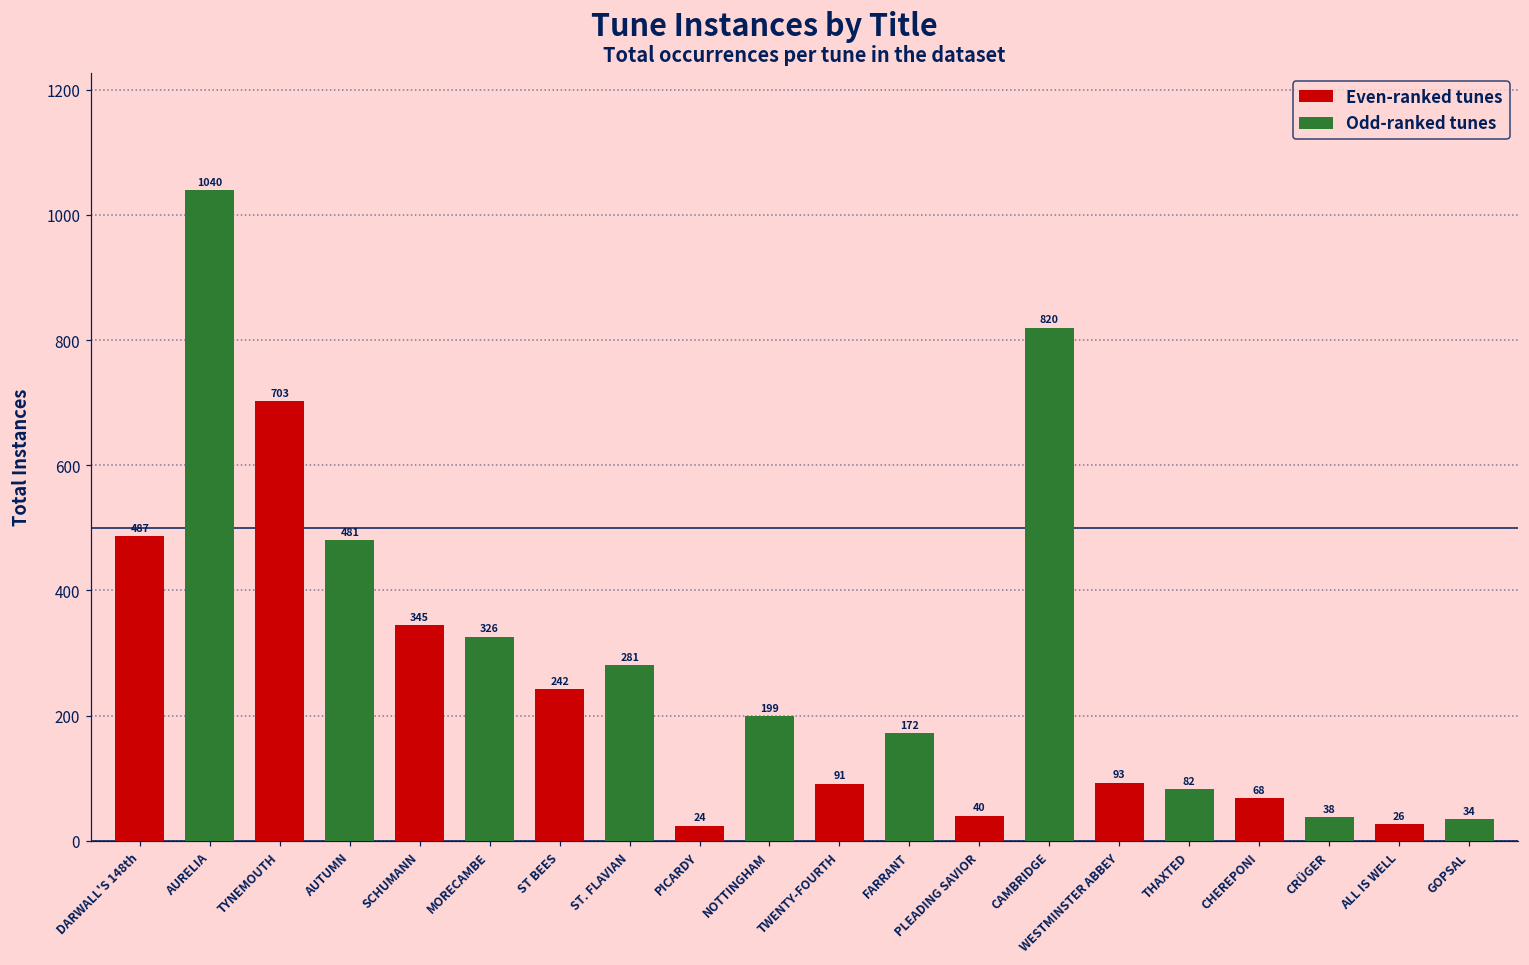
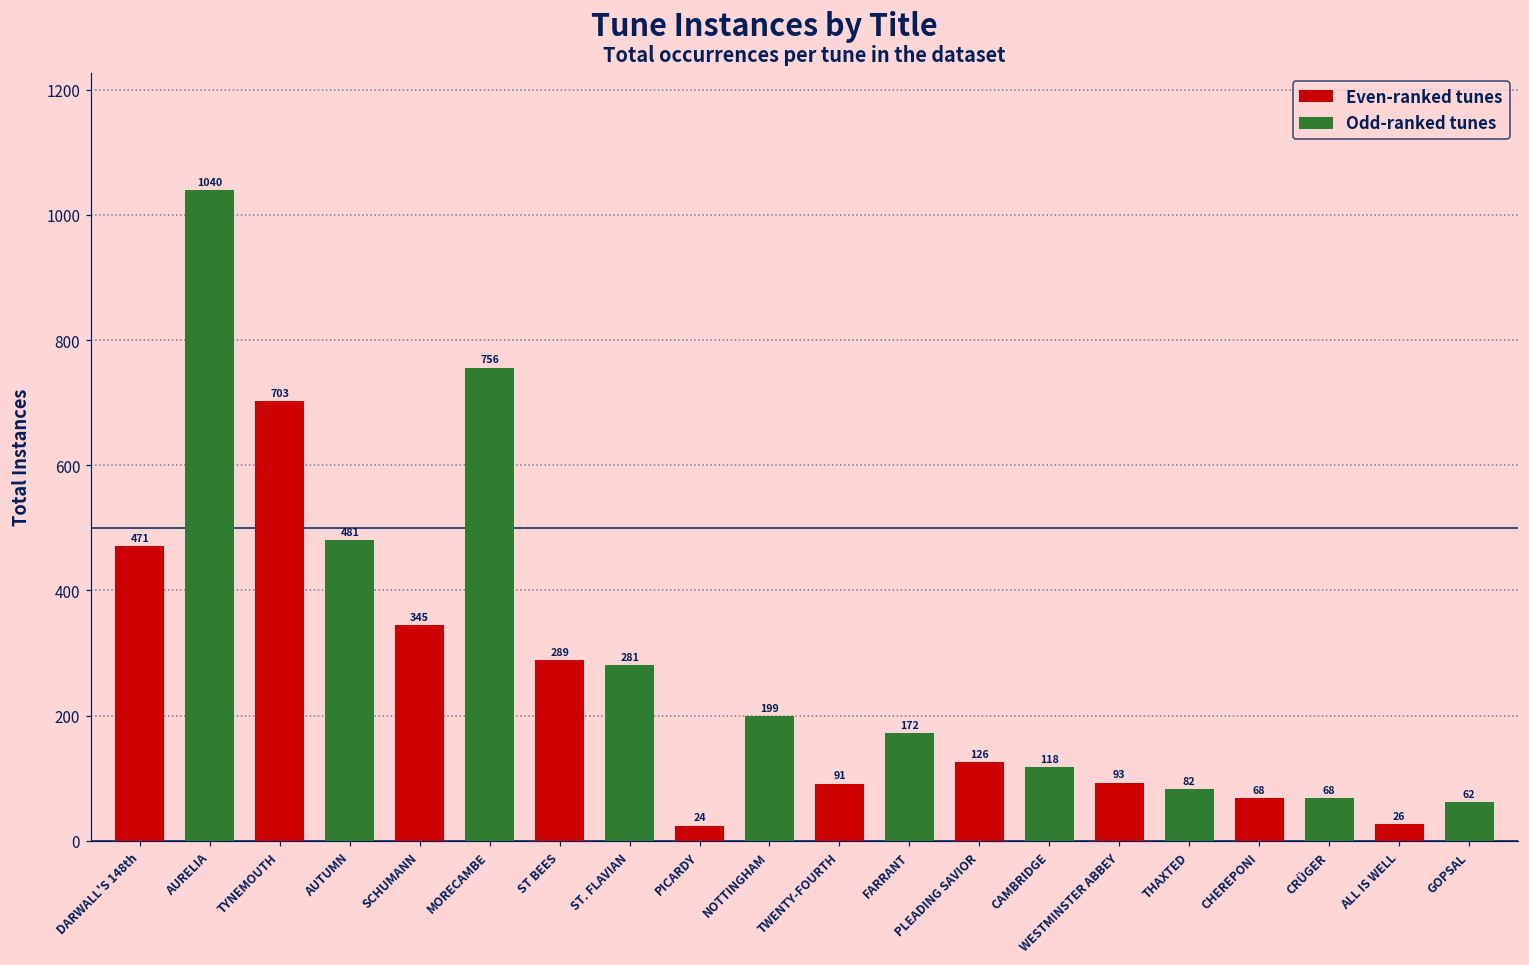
  {
    "Even-ranked tunes": {
-     "DARWALL'S 148th": 487,
+     "DARWALL'S 148th": 471,
      "TYNEMOUTH": 703,
      "SCHUMANN": 345,
-     "ST BEES": 242,
+     "ST BEES": 289,
      "PICARDY": 24,
      "TWENTY-FOURTH": 91,
-     "PLEADING SAVIOR": 40,
+     "PLEADING SAVIOR": 126,
      "WESTMINSTER ABBEY": 93,
      "CHEREPONI": 68,
      "ALL IS WELL": 26
    },
    "Odd-ranked tunes": {
      "AURELIA": 1040,
      "AUTUMN": 481,
-     "MORECAMBE": 326,
+     "MORECAMBE": 756,
      "ST. FLAVIAN": 281,
      "NOTTINGHAM": 199,
      "FARRANT": 172,
-     "CAMBRIDGE": 820,
+     "CAMBRIDGE": 118,
      "THAXTED": 82,
-     "CRÜGER": 38,
-     "GOPSAL": 34
+     "CRÜGER": 68,
+     "GOPSAL": 62
    }
  }
